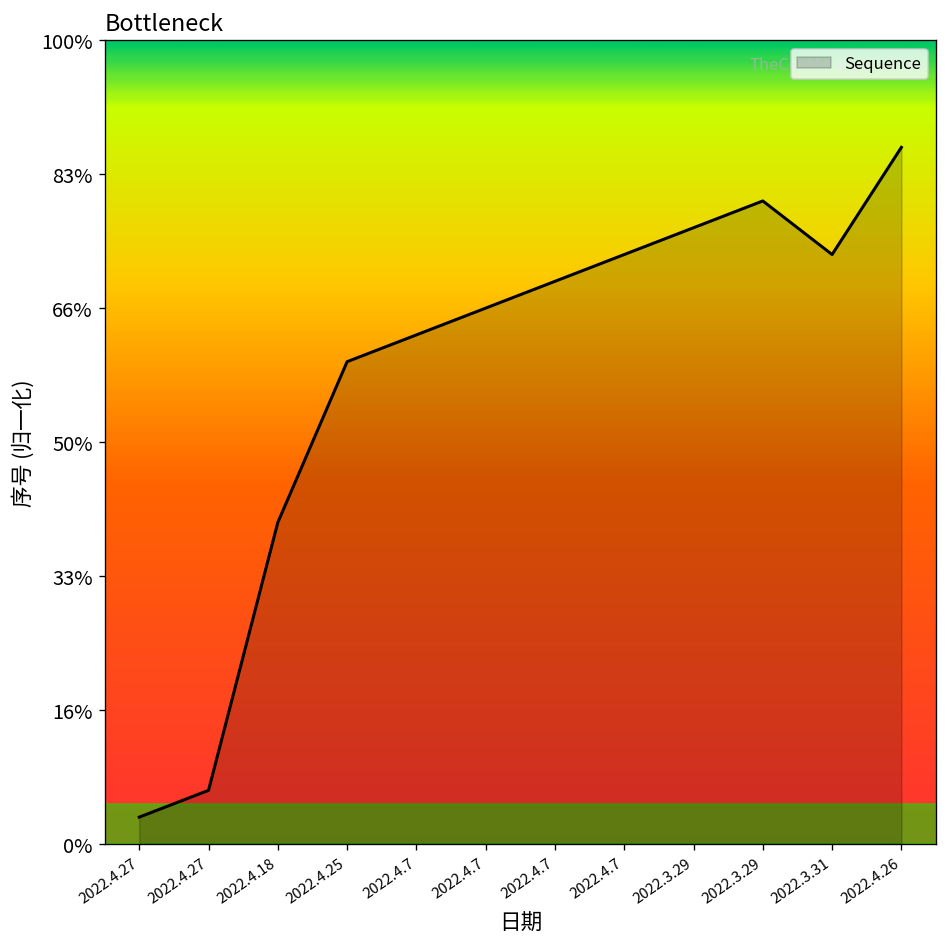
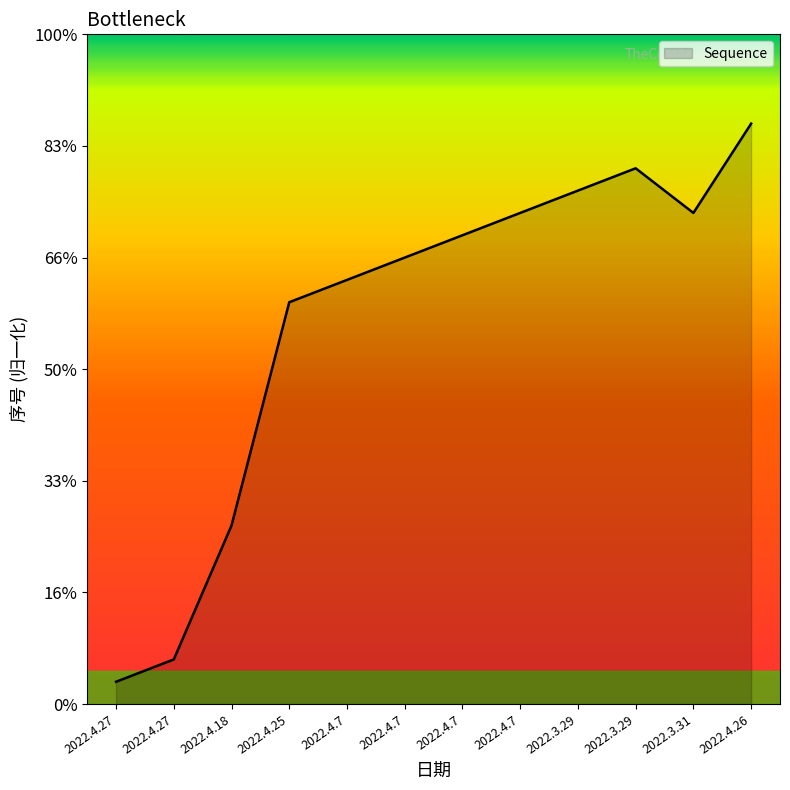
  {
-   "2022.4.18": "40%",
+   "2022.4.18": "27%",
    "2022.4.25": "60%",
    "2022.3.31": "73%",
    "2022.4.26": "87%"
  }
